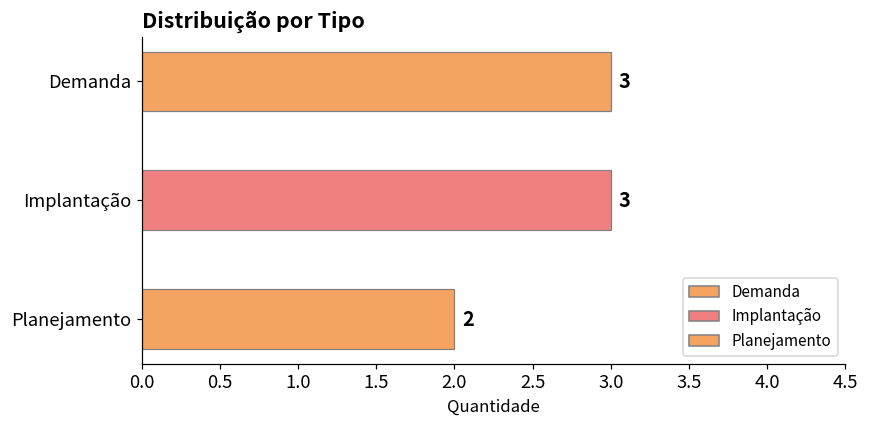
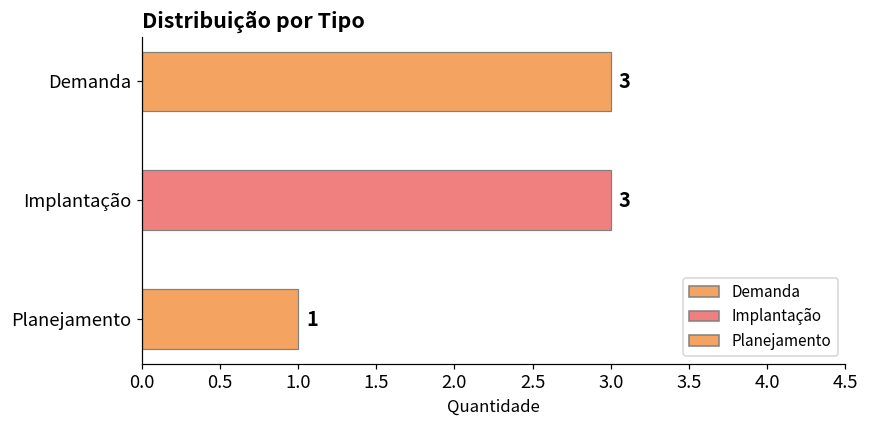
  {
    "Demanda": 3,
    "Implantação": 3,
-   "Planejamento": 2
+   "Planejamento": 1
  }
